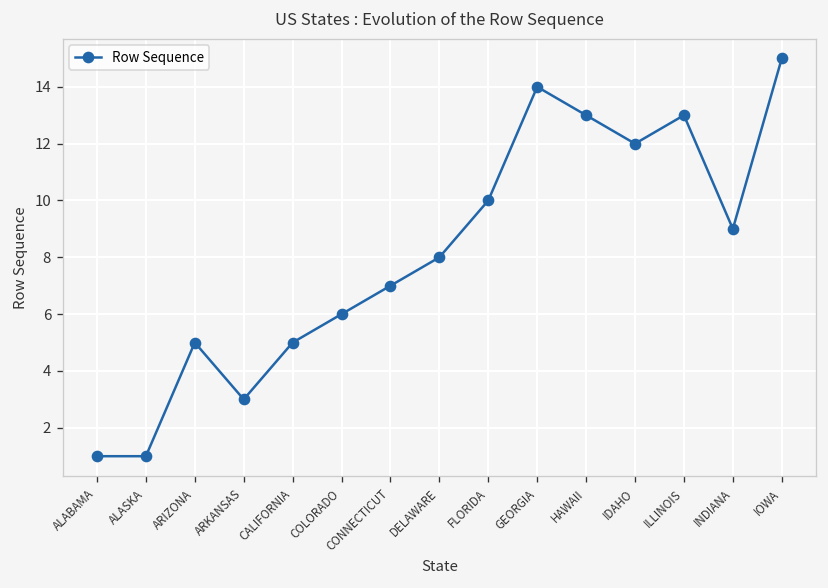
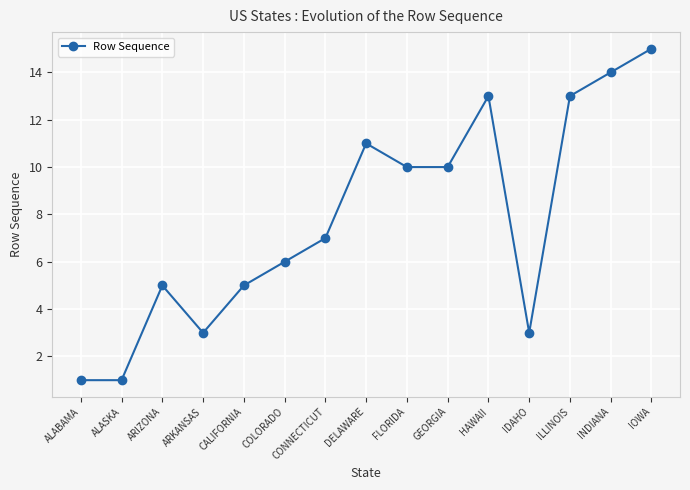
  {
    "ALABAMA": 1,
    "ALASKA": 1,
    "ARIZONA": 5,
    "ARKANSAS": 3,
    "CALIFORNIA": 5,
    "COLORADO": 6,
    "CONNECTICUT": 7,
-   "DELAWARE": 8,
+   "DELAWARE": 11,
    "FLORIDA": 10,
-   "GEORGIA": 14,
+   "GEORGIA": 10,
    "HAWAII": 13,
-   "IDAHO": 12,
+   "IDAHO": 3,
    "ILLINOIS": 13,
-   "INDIANA": 9,
+   "INDIANA": 14,
    "IOWA": 15
  }
